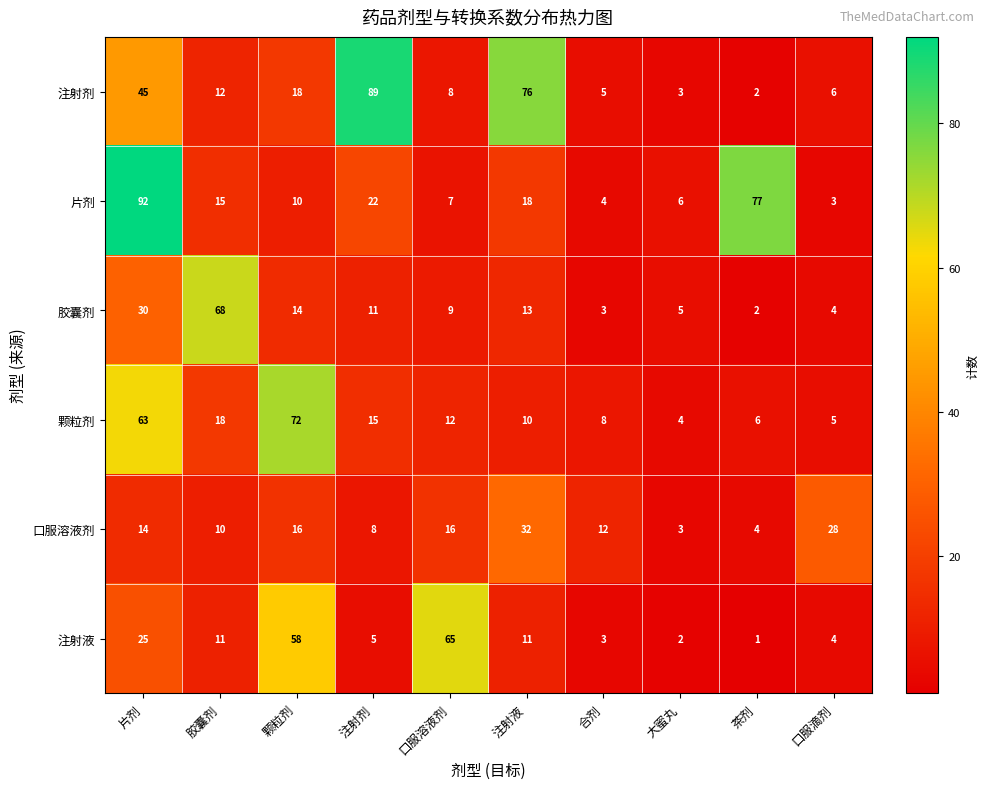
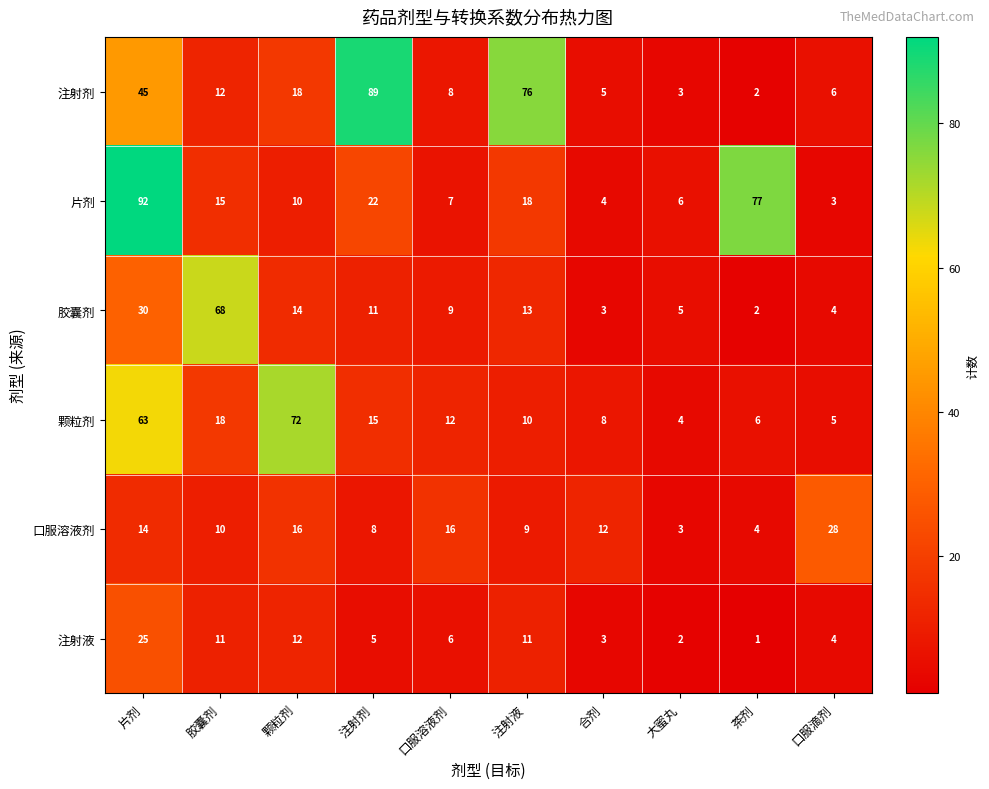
  {
    "注射剂": {
      "片剂": 45,
      "胶囊剂": 12,
      "颗粒剂": 18,
      "注射剂": 89,
      "口服溶液剂": 8,
      "注射液": 76,
      "合剂": 5,
      "大蜜丸": 3,
      "茶剂": 2,
      "口服滴剂": 6
    },
    "片剂": {
      "片剂": 92,
      "胶囊剂": 15,
      "颗粒剂": 10,
      "注射剂": 22,
      "口服溶液剂": 7,
      "注射液": 18,
      "合剂": 4,
      "大蜜丸": 6,
      "茶剂": 77,
      "口服滴剂": 3
    },
    "胶囊剂": {
      "片剂": 30,
      "胶囊剂": 68,
      "颗粒剂": 14,
      "注射剂": 11,
      "口服溶液剂": 9,
      "注射液": 13,
      "合剂": 3,
      "大蜜丸": 5,
      "茶剂": 2,
      "口服滴剂": 4
    },
    "颗粒剂": {
      "片剂": 63,
      "胶囊剂": 18,
      "颗粒剂": 72,
      "注射剂": 15,
      "口服溶液剂": 12,
      "注射液": 10,
      "合剂": 8,
      "大蜜丸": 4,
      "茶剂": 6,
      "口服滴剂": 5
    },
    "口服溶液剂": {
      "片剂": 14,
      "胶囊剂": 10,
      "颗粒剂": 16,
      "注射剂": 8,
      "口服溶液剂": 16,
-     "注射液": 32,
+     "注射液": 9,
      "合剂": 12,
      "大蜜丸": 3,
      "茶剂": 4,
      "口服滴剂": 28
    },
    "注射液": {
      "片剂": 25,
      "胶囊剂": 11,
-     "颗粒剂": 58,
+     "颗粒剂": 12,
      "注射剂": 5,
-     "口服溶液剂": 65,
+     "口服溶液剂": 6,
      "注射液": 11,
      "合剂": 3,
      "大蜜丸": 2,
      "茶剂": 1,
      "口服滴剂": 4
    }
  }
